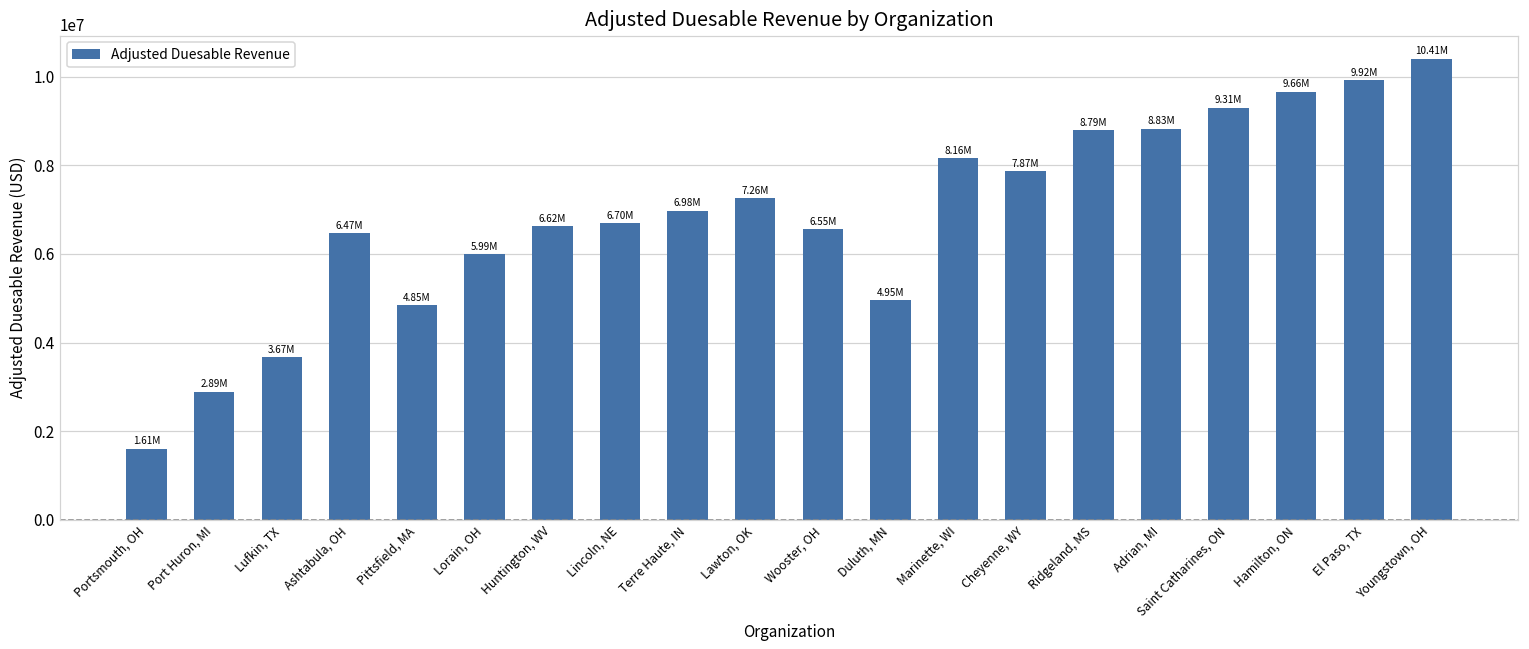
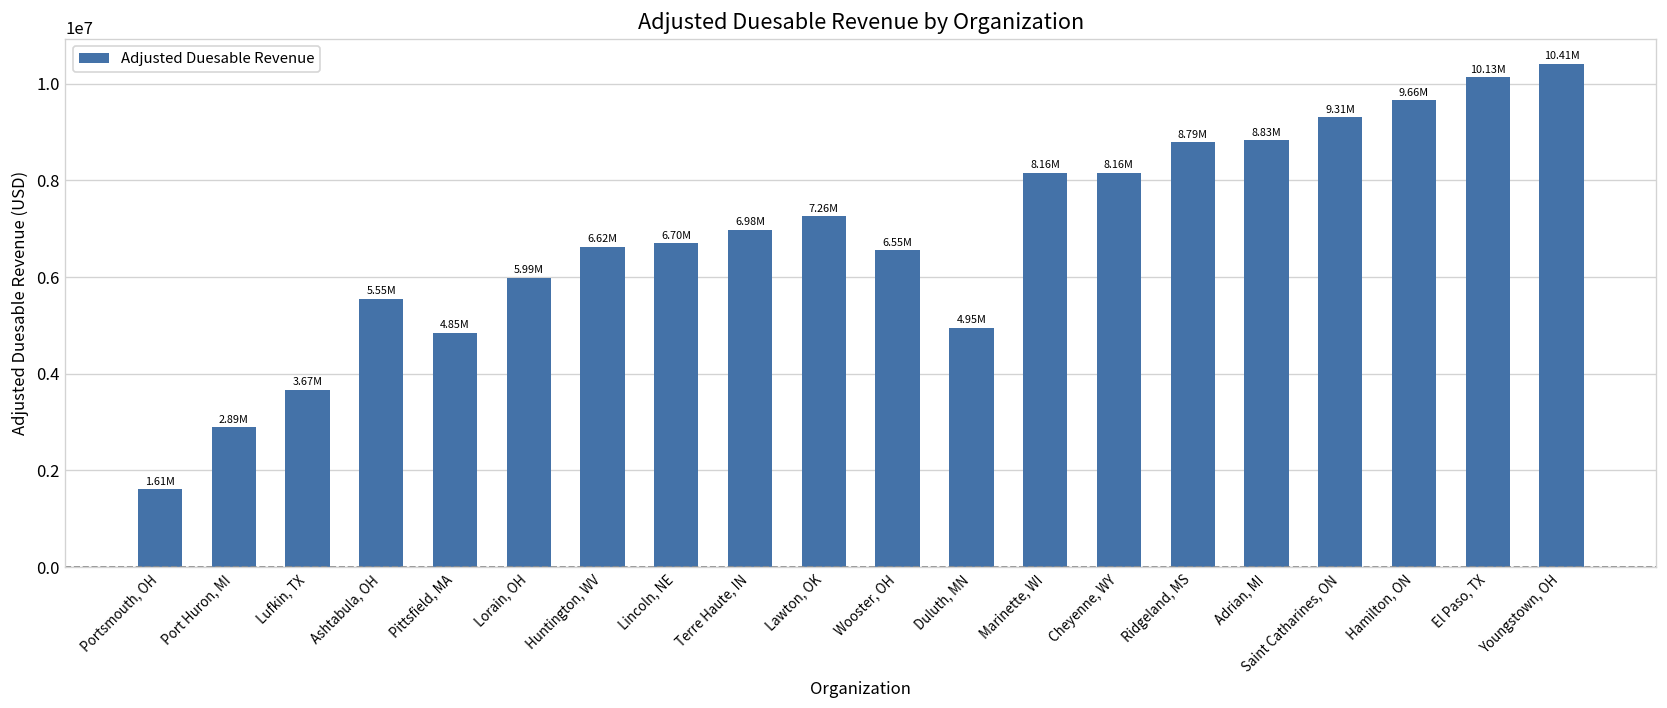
  {
    "Portsmouth, OH": "1.61M",
    "Port Huron, MI": "2.89M",
    "Lufkin, TX": "3.67M",
-   "Ashtabula, OH": "6.47M",
+   "Ashtabula, OH": "5.55M",
    "Pittsfield, MA": "4.85M",
    "Lorain, OH": "5.99M",
    "Huntington, WV": "6.62M",
    "Lincoln, NE": "6.70M",
    "Terre Haute, IN": "6.98M",
    "Lawton, OK": "7.26M",
    "Wooster, OH": "6.55M",
    "Duluth, MN": "4.95M",
    "Marinette, WI": "8.16M",
-   "Cheyenne, WY": "7.87M",
+   "Cheyenne, WY": "8.16M",
    "Ridgeland, MS": "8.79M",
    "Adrian, MI": "8.83M",
    "Saint Catharines, ON": "9.31M",
    "Hamilton, ON": "9.66M",
-   "El Paso, TX": "9.92M",
+   "El Paso, TX": "10.13M",
    "Youngstown, OH": "10.41M"
  }
